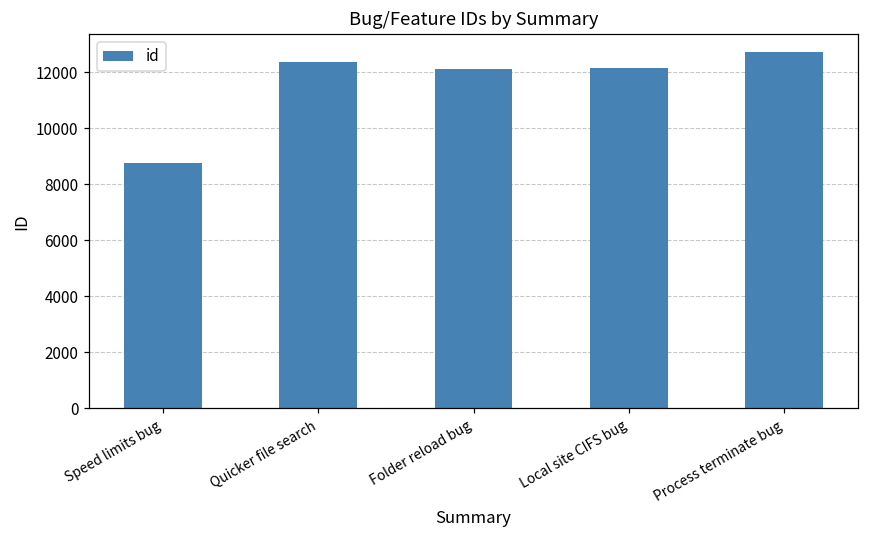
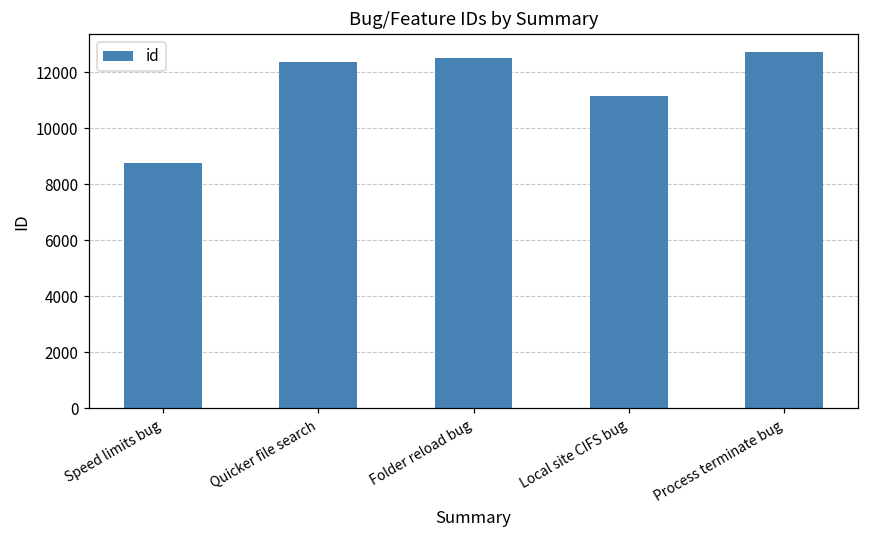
  {
    "Speed limits bug": 8800,
    "Quicker file search": 12400,
-   "Folder reload bug": 12100,
-   "Local site CIFS bug": 12200,
+   "Folder reload bug": 12500,
+   "Local site CIFS bug": 11200,
    "Process terminate bug": 12700
  }
